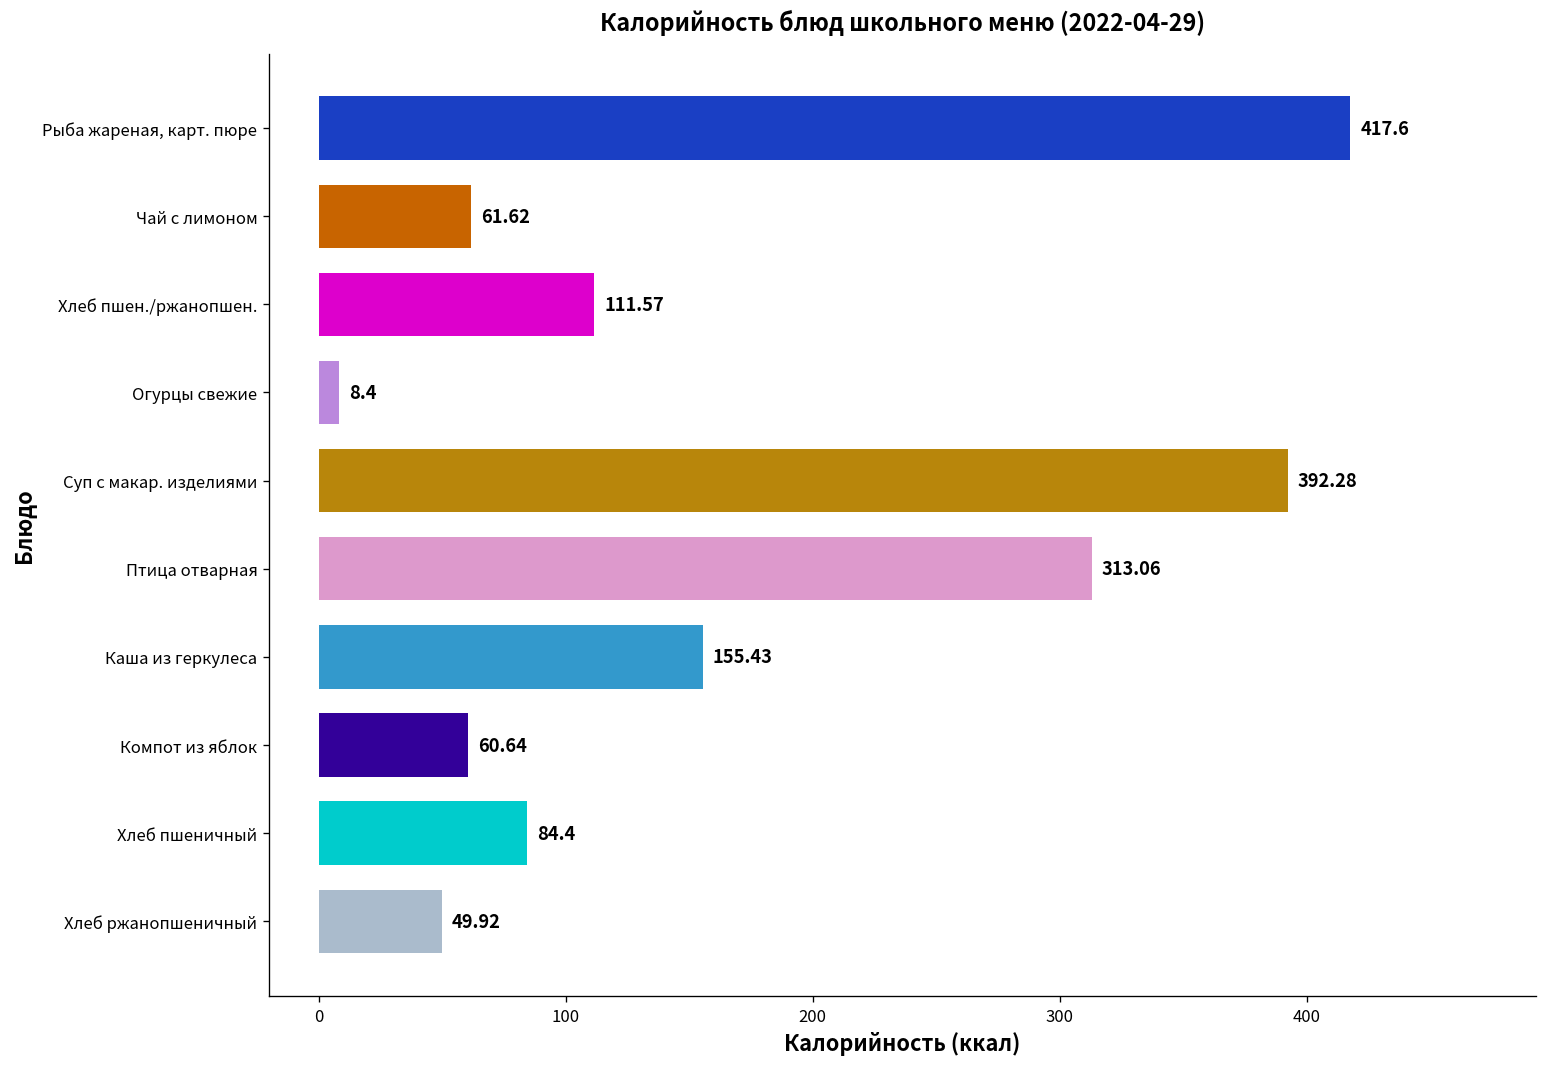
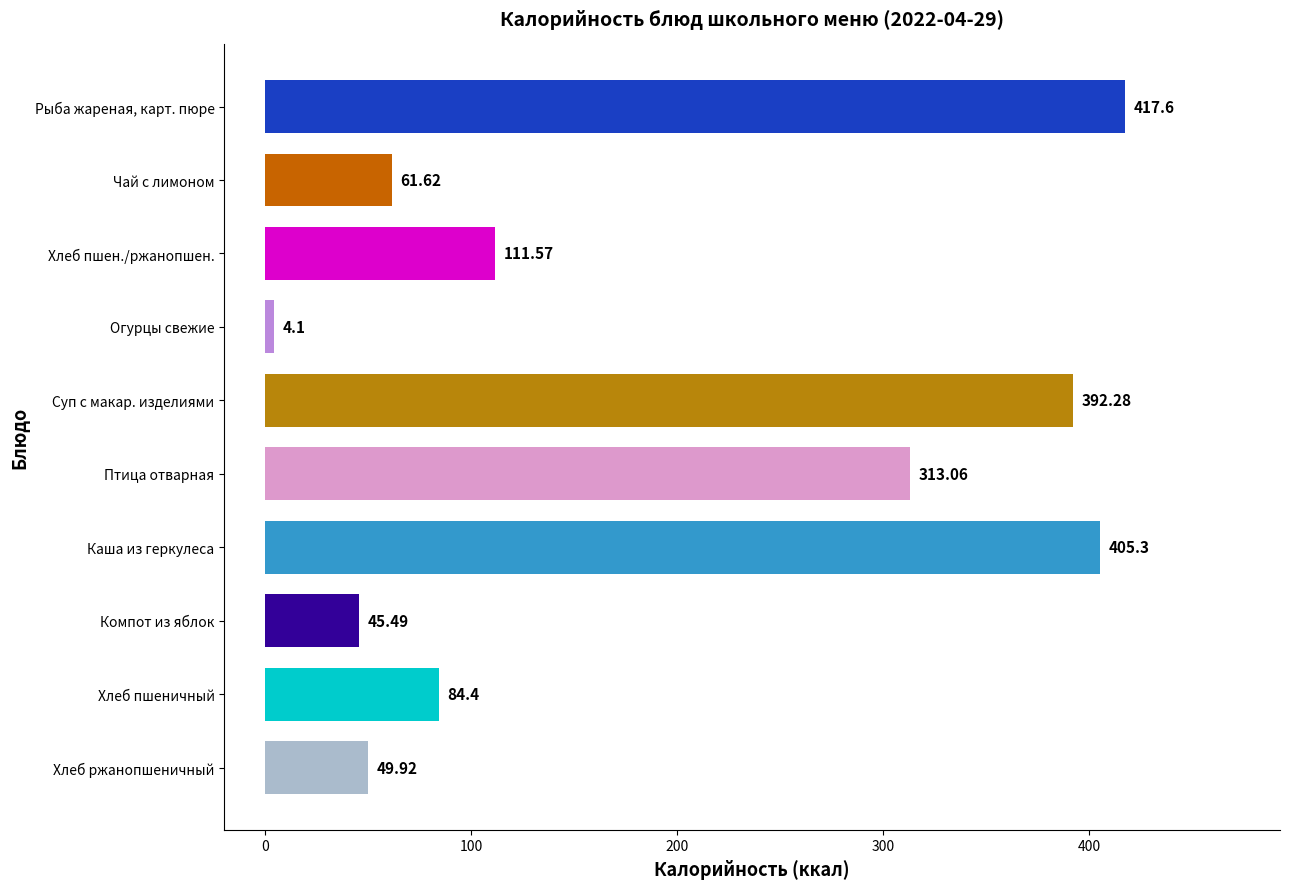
  {
    "Рыба жареная, карт. пюре": 417.6,
    "Чай с лимоном": 61.62,
    "Хлеб пшен./ржанопшен.": 111.57,
-   "Огурцы свежие": 8.4,
+   "Огурцы свежие": 4.1,
    "Суп с макар. изделиями": 392.28,
    "Птица отварная": 313.06,
-   "Каша из геркулеса": 155.43,
-   "Компот из яблок": 60.64,
+   "Каша из геркулеса": 405.3,
+   "Компот из яблок": 45.49,
    "Хлеб пшеничный": 84.4,
    "Хлеб ржанопшеничный": 49.92
  }
